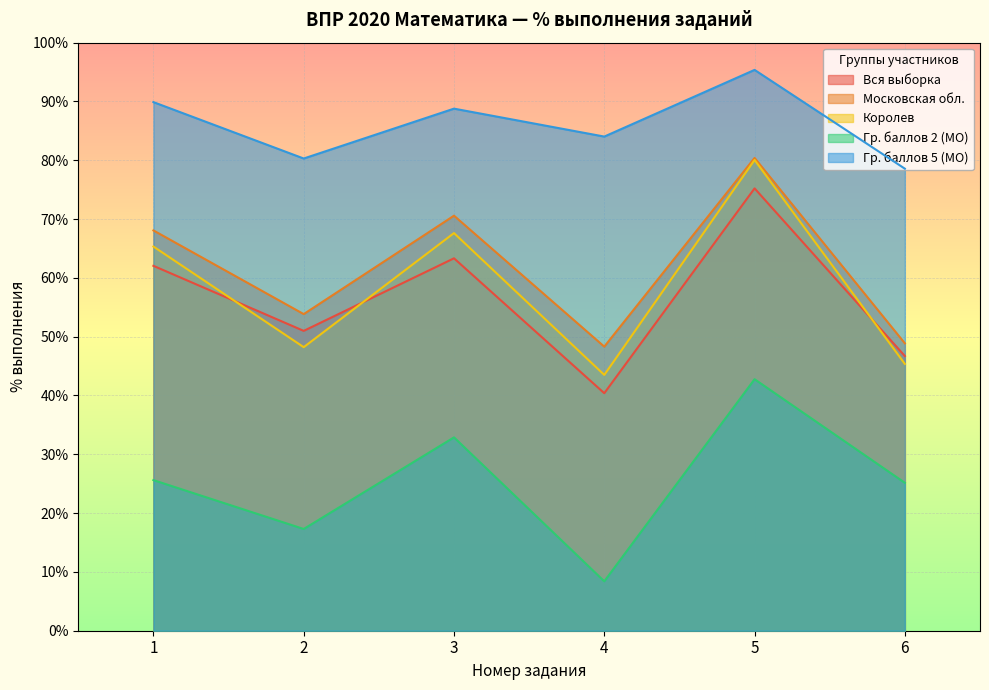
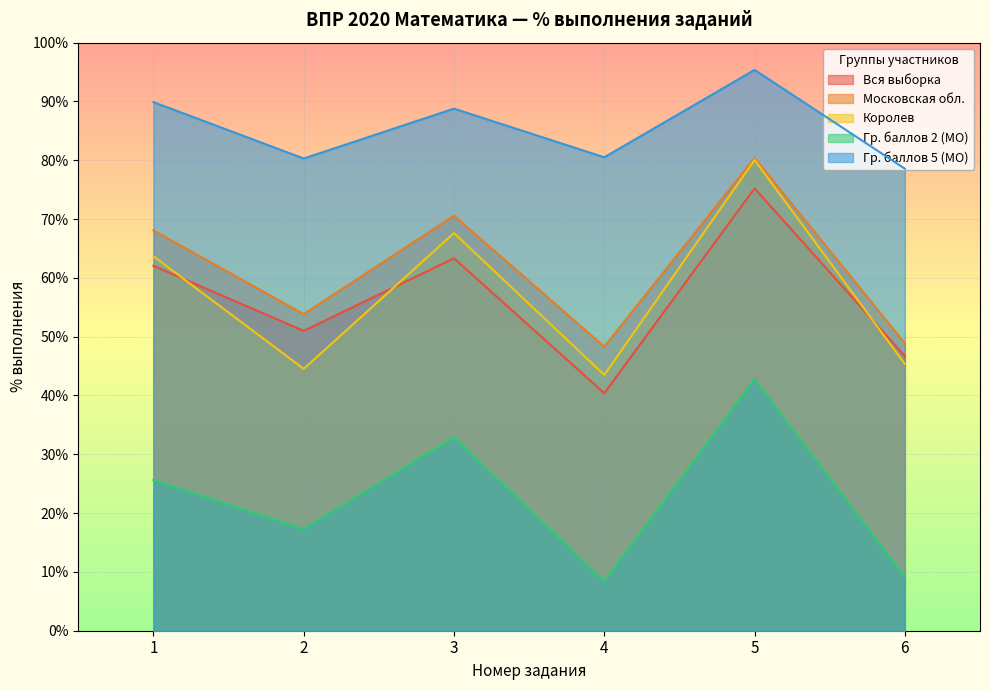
  {
    "Королев": {
-     "1": "65%",
-     "2": "48%",
+     "1": "64%",
+     "2": "45%",
      "3": "68%",
      "4": "44%",
      "6": "45%"
    },
    "Гр. баллов 2 (МО)": {
      "1": "26%",
      "2": "17%",
      "3": "33%",
      "4": "8%",
      "5": "43%",
-     "6": "25%"
+     "6": "9%"
    },
    "Гр. баллов 5 (МО)": {
      "1": "90%",
      "2": "80%",
      "3": "89%",
-     "4": "84%",
+     "4": "81%",
      "5": "95%"
    }
  }
